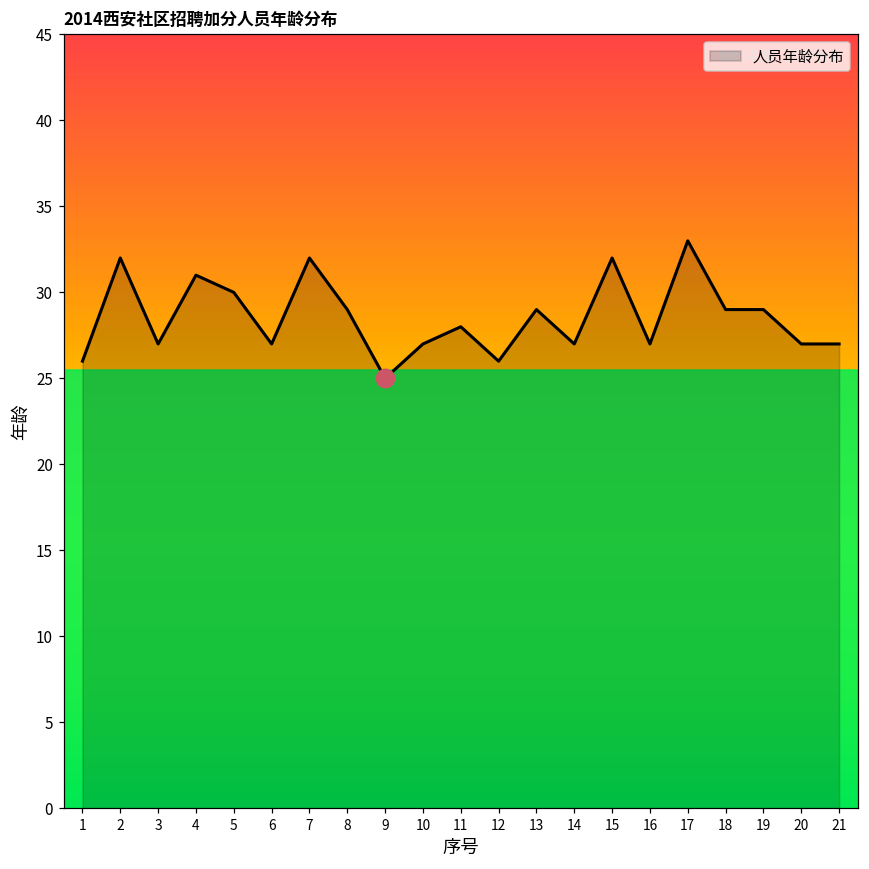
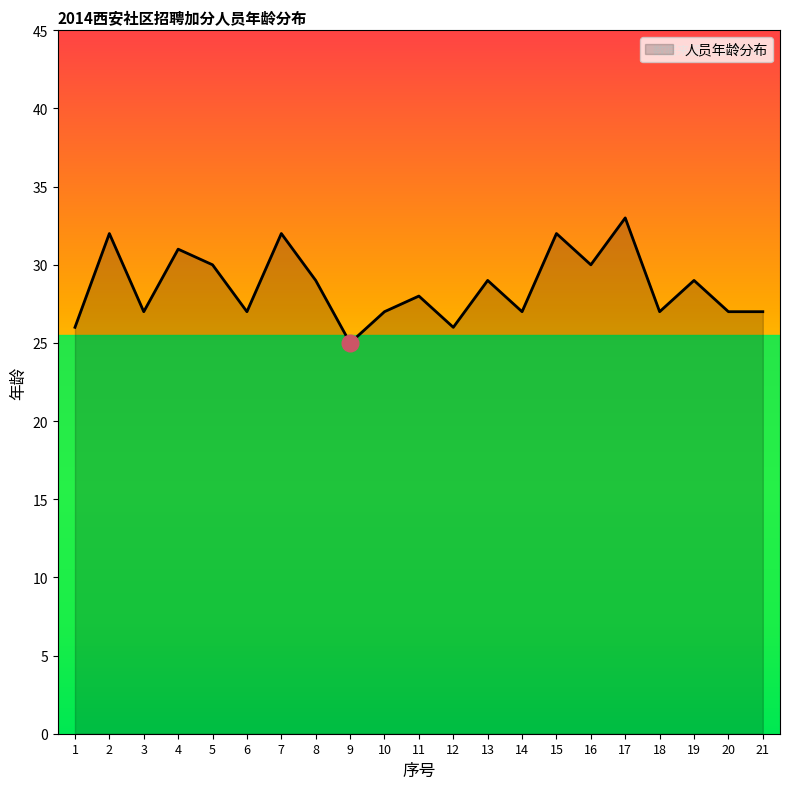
  {
    "人员年龄分布": {
      "1": 26,
      "2": 32,
      "3": 27,
      "4": 31,
      "5": 30,
      "6": 27,
      "7": 32,
      "8": 29,
      "10": 27,
      "11": 28,
      "12": 26,
      "13": 29,
      "14": 27,
      "15": 32,
-     "16": 27,
+     "16": 30,
      "17": 33,
-     "18": 29,
+     "18": 27,
      "19": 29,
      "20": 27,
      "21": 27
    }
  }
